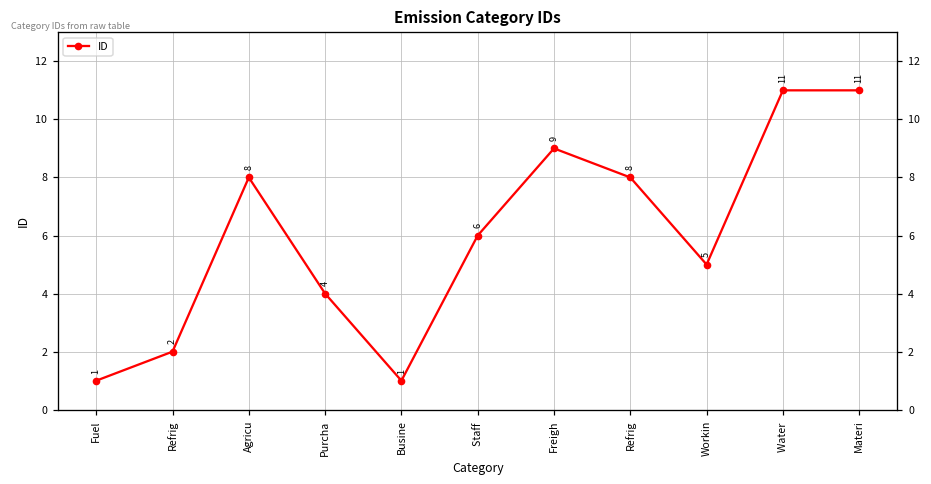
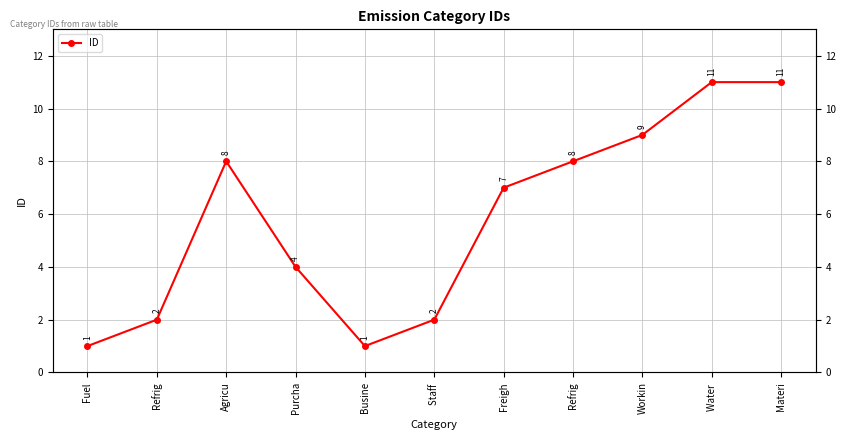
  {
    "Fuel": 1,
    "Agricu": 8,
    "Purcha": 4,
    "Busine": 1,
-   "Staff": 6,
-   "Freigh": 9,
-   "Workin": 5,
+   "Staff": 2,
+   "Freigh": 7,
+   "Workin": 9,
    "Water": 11,
    "Materi": 11
  }
